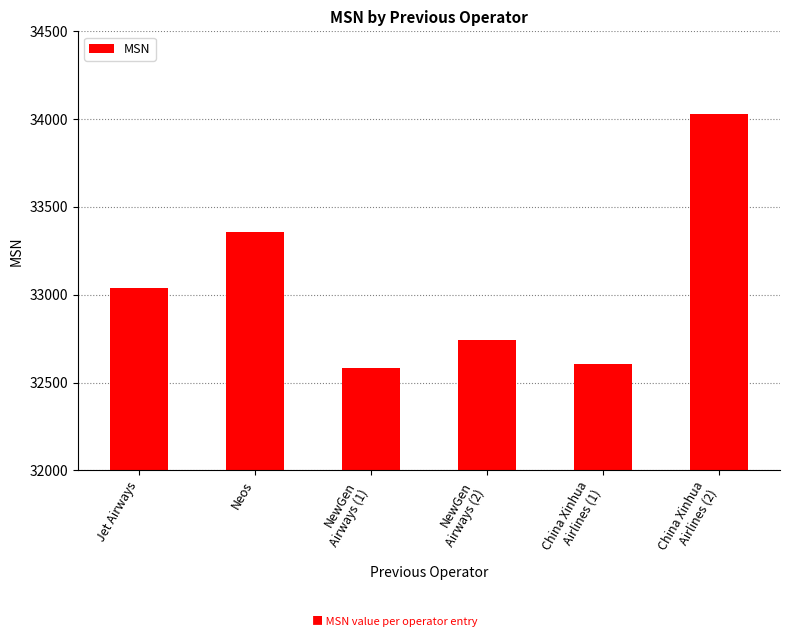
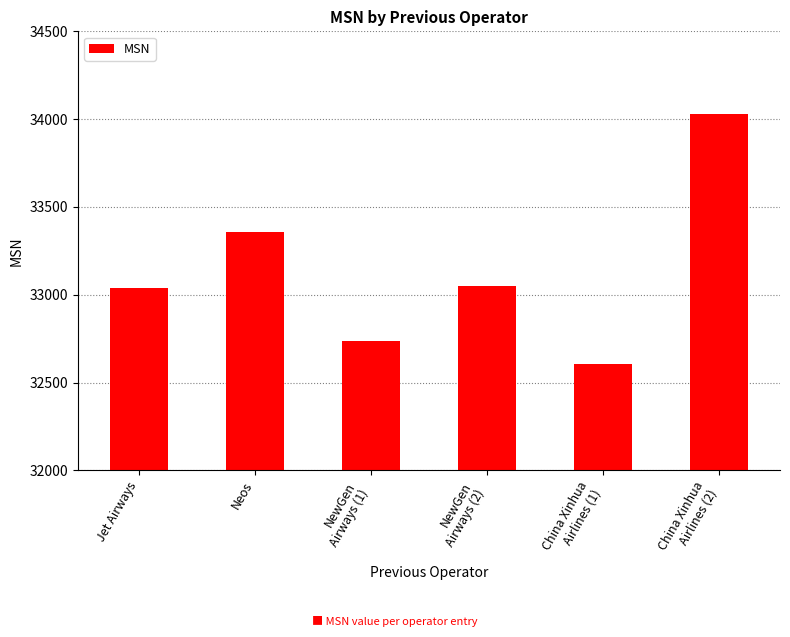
  {
    "Jet Airways": 33040,
    "Neos": 33360,
-   "NewGen Airways (1)": 32580,
-   "NewGen Airways (2)": 32740,
+   "NewGen Airways (1)": 32740,
+   "NewGen Airways (2)": 33050,
    "China Xinhua Airlines (1)": 32610,
    "China Xinhua Airlines (2)": 34030
  }
